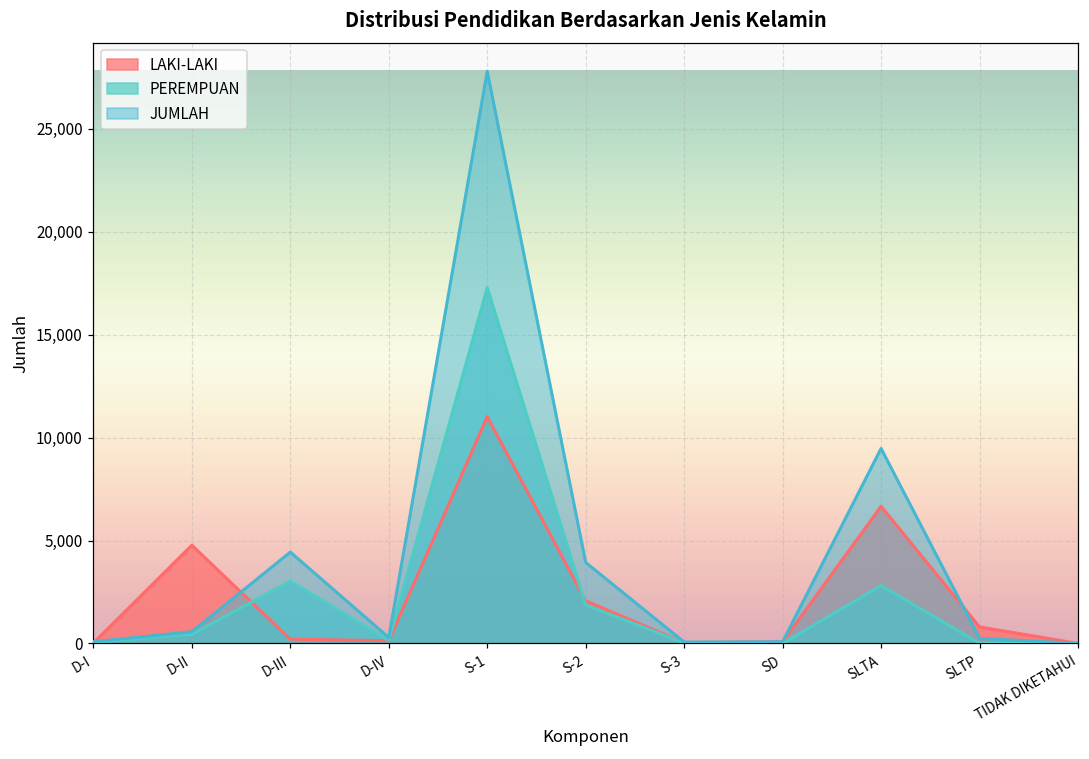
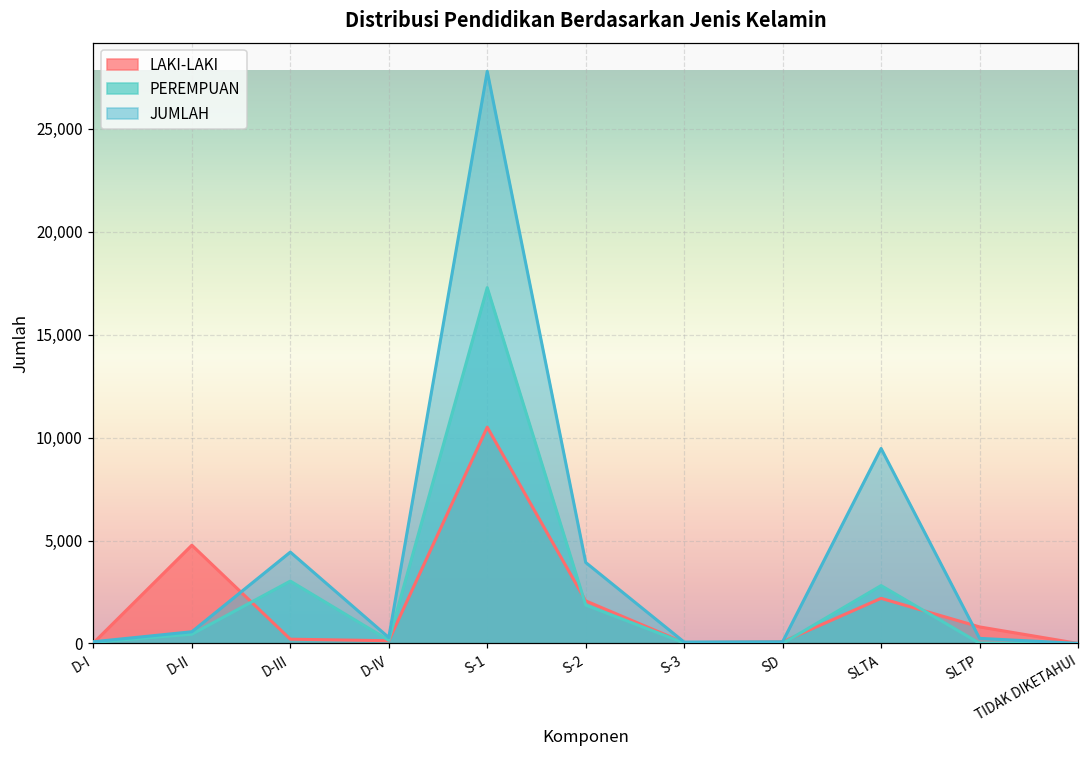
  {
    "LAKI-LAKI": {
      "D-II": "4,800",
      "D-III": "200",
-     "S-1": "11,000",
+     "S-1": "10,500",
      "S-2": "2,100",
-     "SLTA": "6,700",
+     "SLTA": "2,200",
      "SLTP": "800"
    }
  }
